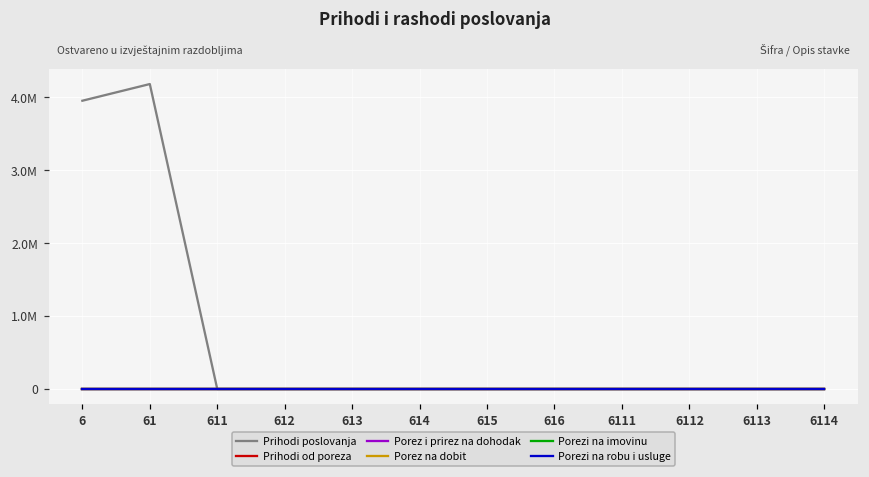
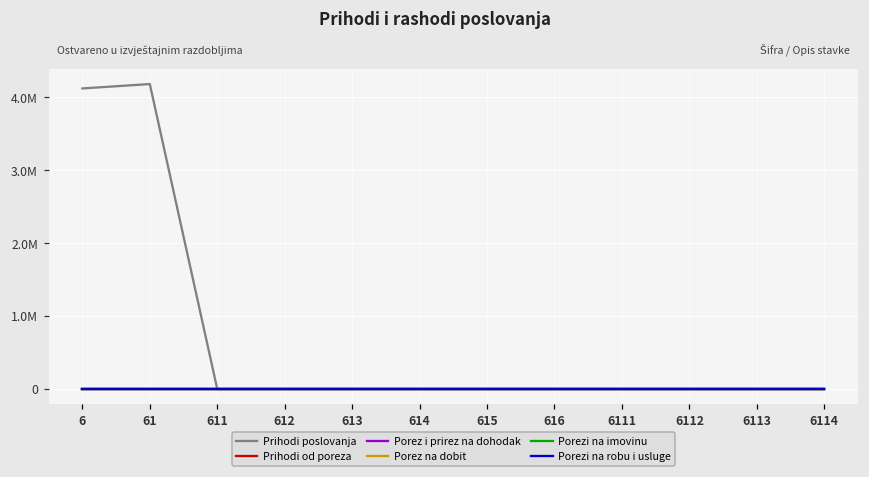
  {
    "Prihodi poslovanja": {
-     "6": 4000000,
+     "6": 4100000,
      "61": 4200000
    },
    "Porezi na robu i usluge": {
      "6": 0,
      "61": 0
    }
  }
